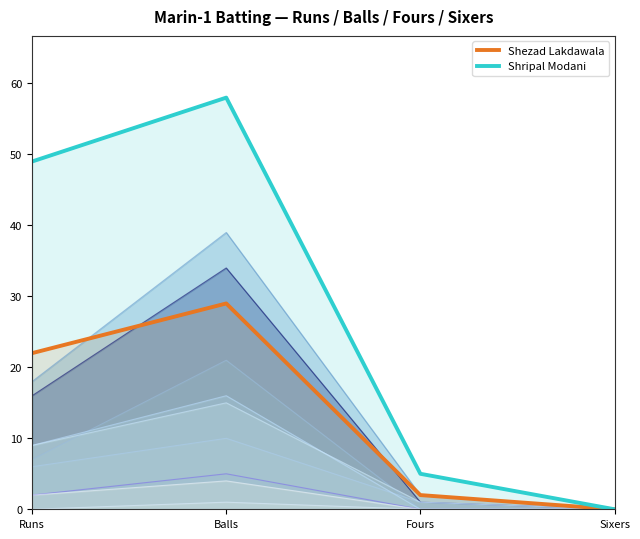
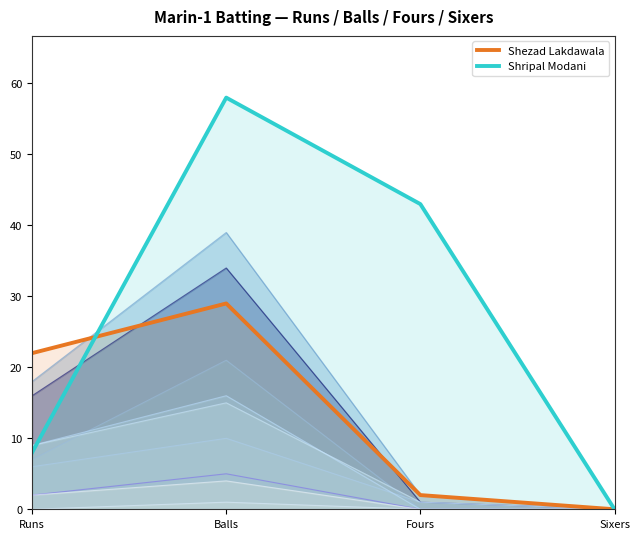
  {
    "Shezad Lakdawala": {
      "Runs": 22,
      "Balls": 29
    },
    "Shripal Modani": {
-     "Runs": 49,
+     "Runs": 8,
      "Balls": 58,
-     "Fours": 5
+     "Fours": 43
    }
  }
